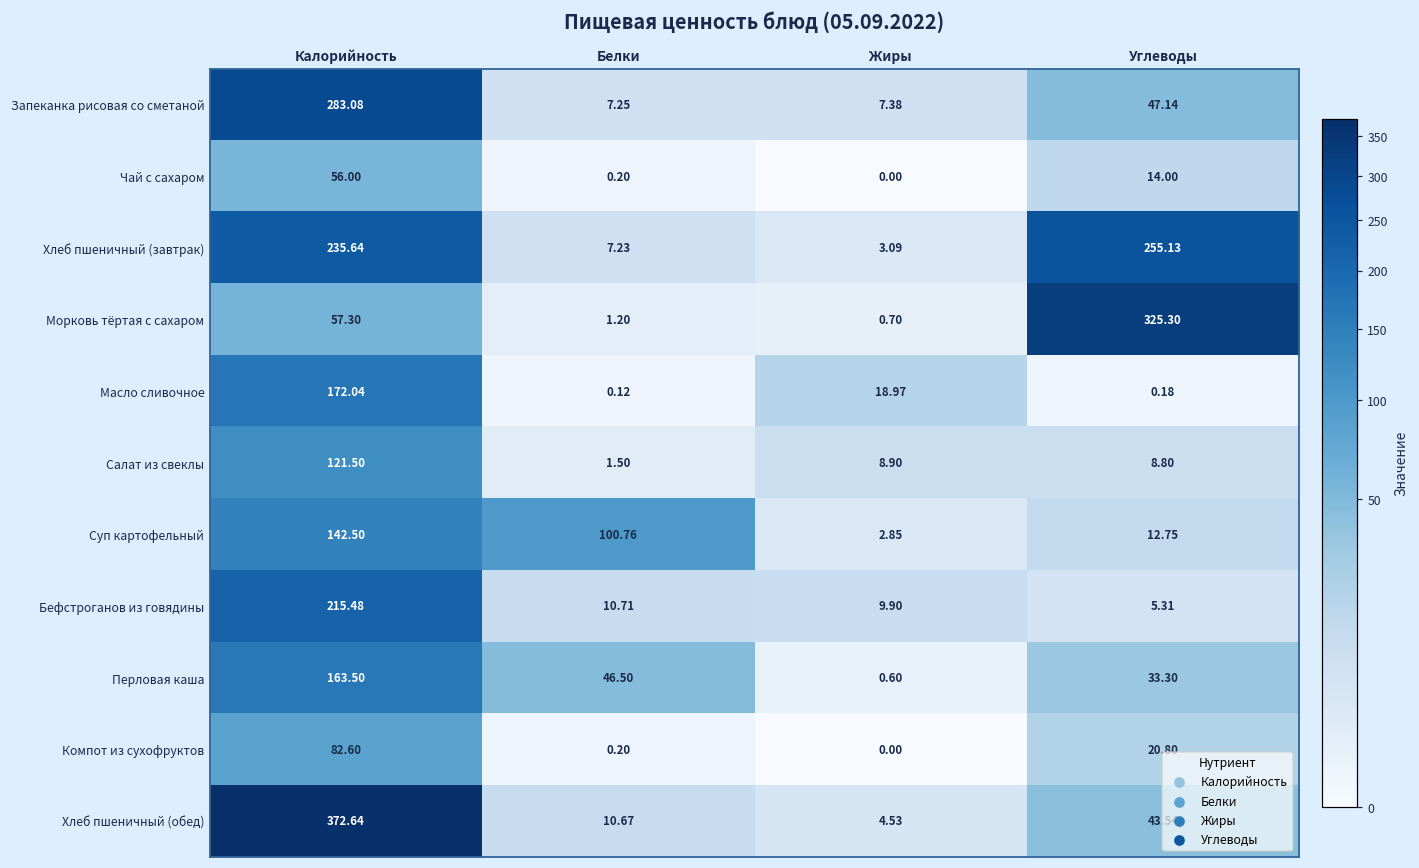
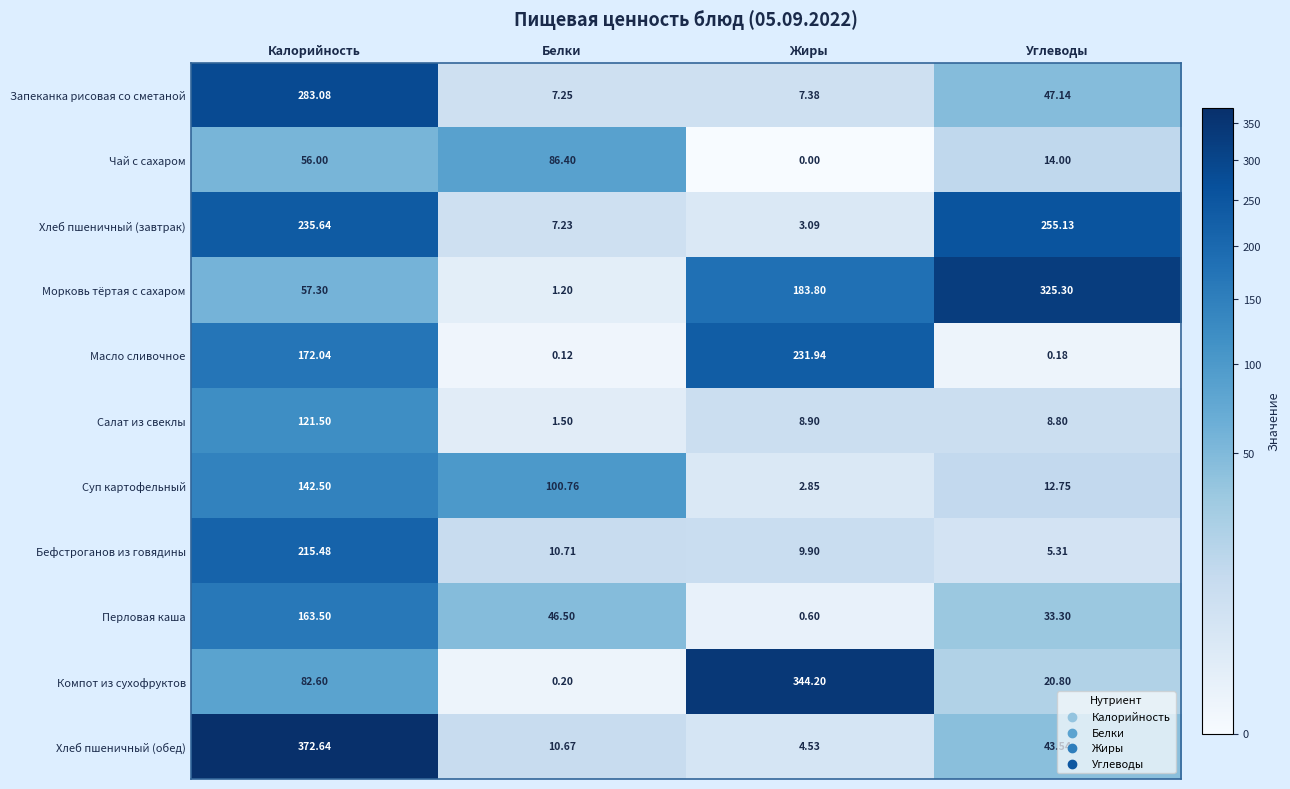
  {
    "Запеканка рисовая со сметаной": {
      "Калорийность": 283.08,
      "Белки": 7.25,
      "Жиры": 7.38,
      "Углеводы": 47.14
    },
    "Чай с сахаром": {
      "Калорийность": 56.00,
-     "Белки": 0.20,
+     "Белки": 86.40,
      "Жиры": 0.00,
      "Углеводы": 14.00
    },
    "Хлеб пшеничный (завтрак)": {
      "Калорийность": 235.64,
      "Белки": 7.23,
      "Жиры": 3.09,
      "Углеводы": 255.13
    },
    "Морковь тёртая с сахаром": {
      "Калорийность": 57.30,
      "Белки": 1.20,
-     "Жиры": 0.70,
+     "Жиры": 183.80,
      "Углеводы": 325.30
    },
    "Масло сливочное": {
      "Калорийность": 172.04,
      "Белки": 0.12,
-     "Жиры": 18.97,
+     "Жиры": 231.94,
      "Углеводы": 0.18
    },
    "Салат из свеклы": {
      "Калорийность": 121.50,
      "Белки": 1.50,
      "Жиры": 8.90,
      "Углеводы": 8.80
    },
    "Суп картофельный": {
      "Калорийность": 142.50,
      "Белки": 100.76,
      "Жиры": 2.85,
      "Углеводы": 12.75
    },
    "Бефстроганов из говядины": {
      "Калорийность": 215.48,
      "Белки": 10.71,
      "Жиры": 9.90,
      "Углеводы": 5.31
    },
    "Перловая каша": {
      "Калорийность": 163.50,
      "Белки": 46.50,
      "Жиры": 0.60,
      "Углеводы": 33.30
    },
    "Компот из сухофруктов": {
      "Калорийность": 82.60,
      "Белки": 0.20,
-     "Жиры": 0.00,
+     "Жиры": 344.20,
      "Углеводы": 20.80
    },
    "Хлеб пшеничный (обед)": {
      "Калорийность": 372.64,
      "Белки": 10.67,
      "Жиры": 4.53
    }
  }
